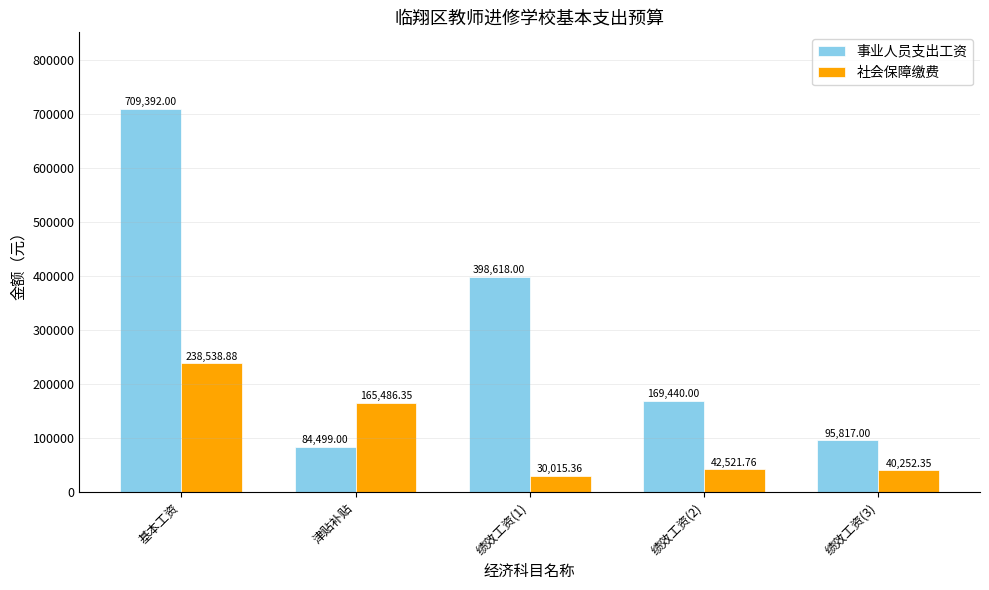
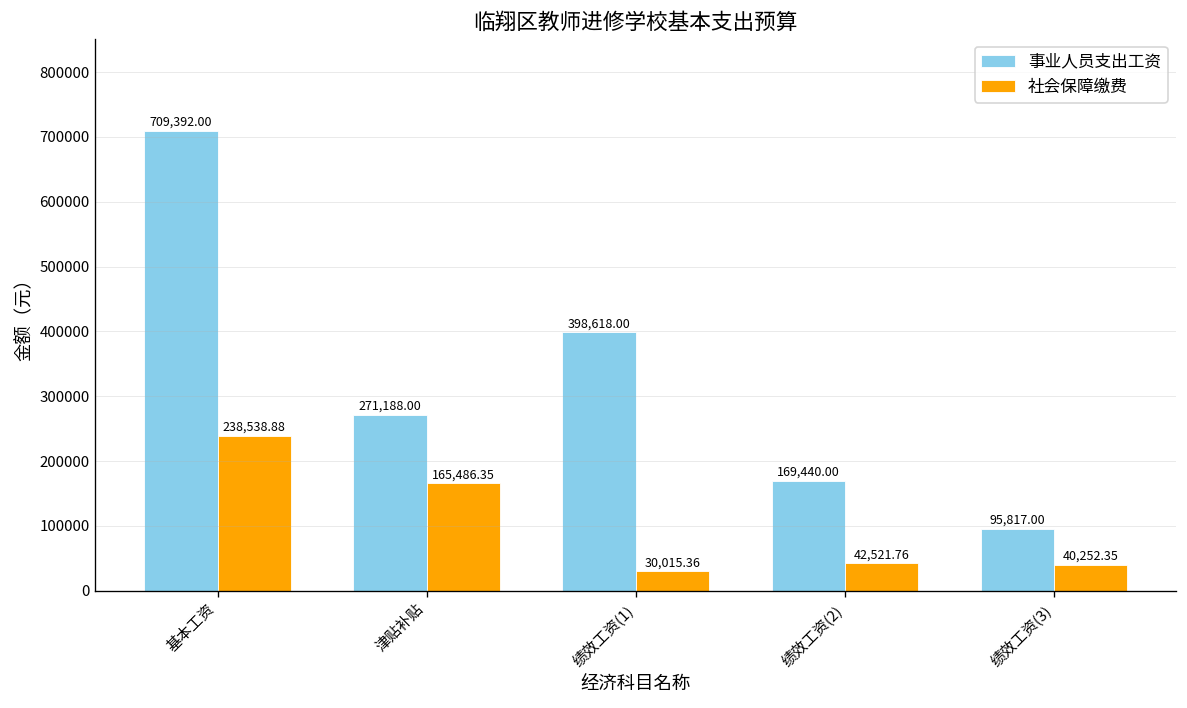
  {
    "事业人员支出工资": {
      "基本工资": "709,392.00",
-     "津贴补贴": "84,499.00",
+     "津贴补贴": "271,188.00",
      "绩效工资(1)": "398,618.00",
      "绩效工资(2)": "169,440.00",
      "绩效工资(3)": "95,817.00"
    },
    "社会保障缴费": {
      "基本工资": "238,538.88",
      "津贴补贴": "165,486.35",
      "绩效工资(1)": "30,015.36",
      "绩效工资(2)": "42,521.76",
      "绩效工资(3)": "40,252.35"
    }
  }
